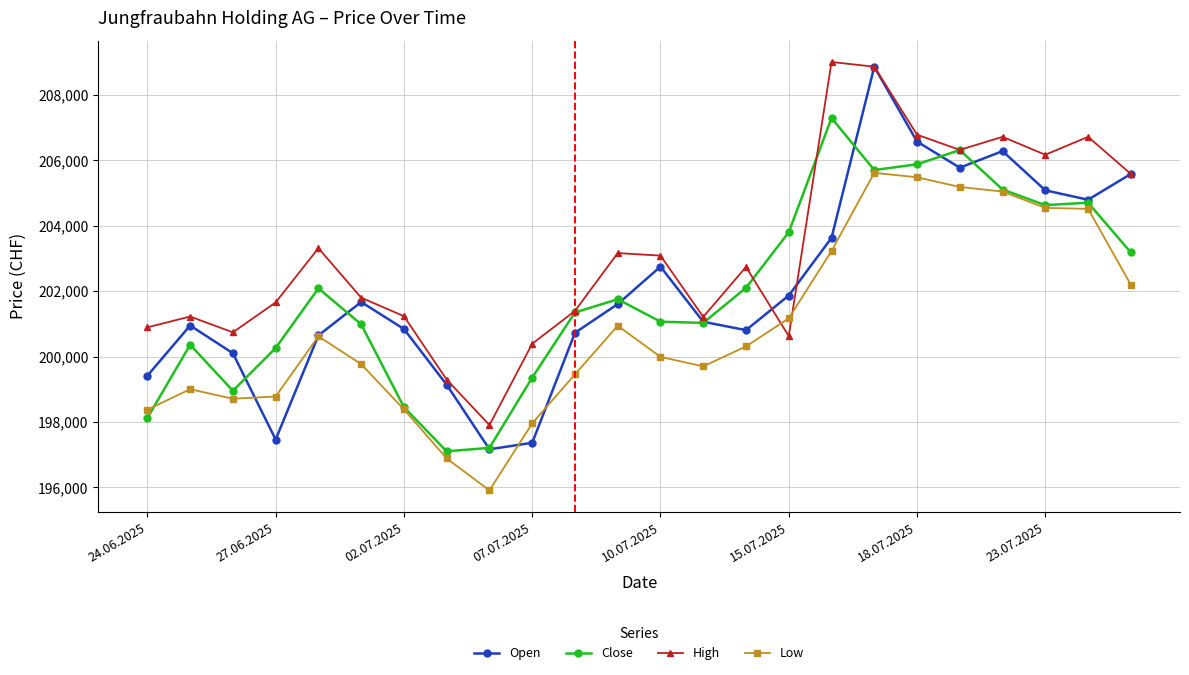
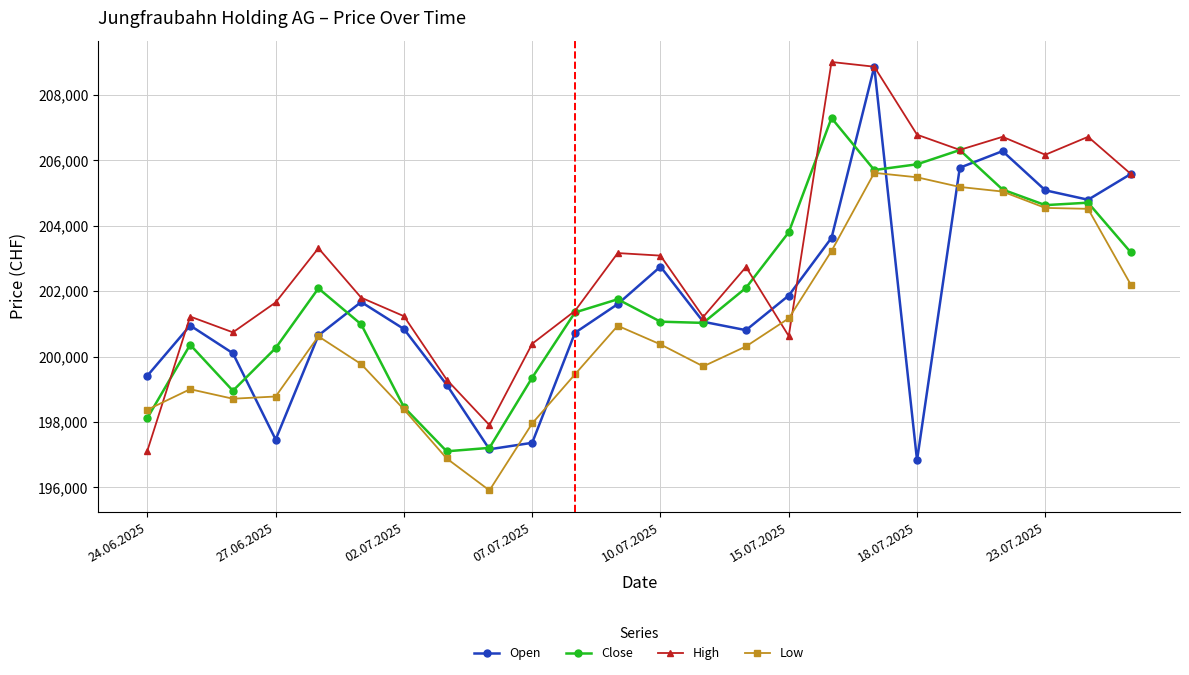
  {
    "Open": {
      "24.06.2025": "199,400",
      "27.06.2025": "197,500",
      "02.07.2025": "200,800",
      "07.07.2025": "197,400",
      "10.07.2025": "202,800",
      "15.07.2025": "201,900",
-     "18.07.2025": "206,600",
+     "18.07.2025": "196,800",
      "23.07.2025": "205,100"
    },
    "Close": {
      "24.06.2025": "198,100",
      "27.06.2025": "200,300",
      "07.07.2025": "199,400",
      "10.07.2025": "201,100",
      "15.07.2025": "203,800",
      "18.07.2025": "205,900",
      "23.07.2025": "204,600"
    },
    "High": {
-     "24.06.2025": "200,900",
+     "24.06.2025": "197,100",
      "27.06.2025": "201,700",
      "02.07.2025": "201,200",
      "07.07.2025": "200,400",
      "10.07.2025": "203,100",
      "15.07.2025": "200,600",
      "18.07.2025": "206,800",
      "23.07.2025": "206,200"
    },
    "Low": {
      "24.06.2025": "198,400",
      "27.06.2025": "198,800",
      "07.07.2025": "198,000",
-     "10.07.2025": "200,000",
+     "10.07.2025": "200,400",
      "15.07.2025": "201,200",
      "18.07.2025": "205,500",
      "23.07.2025": "204,500"
    }
  }
